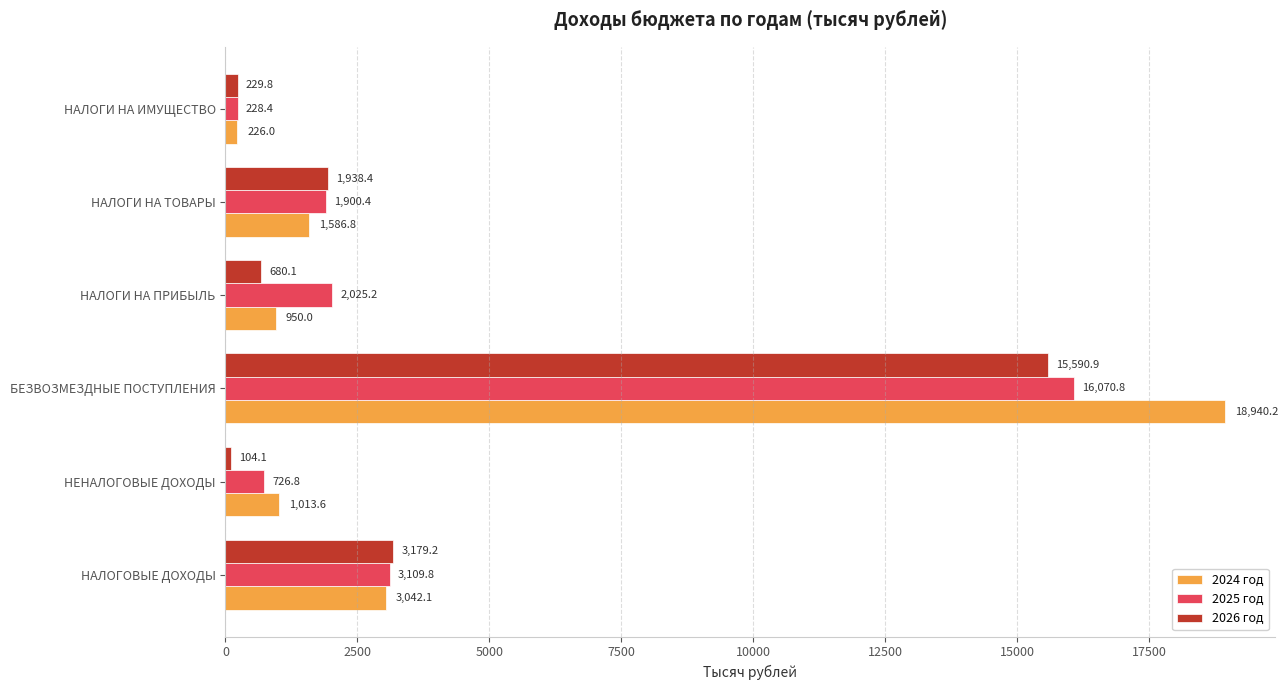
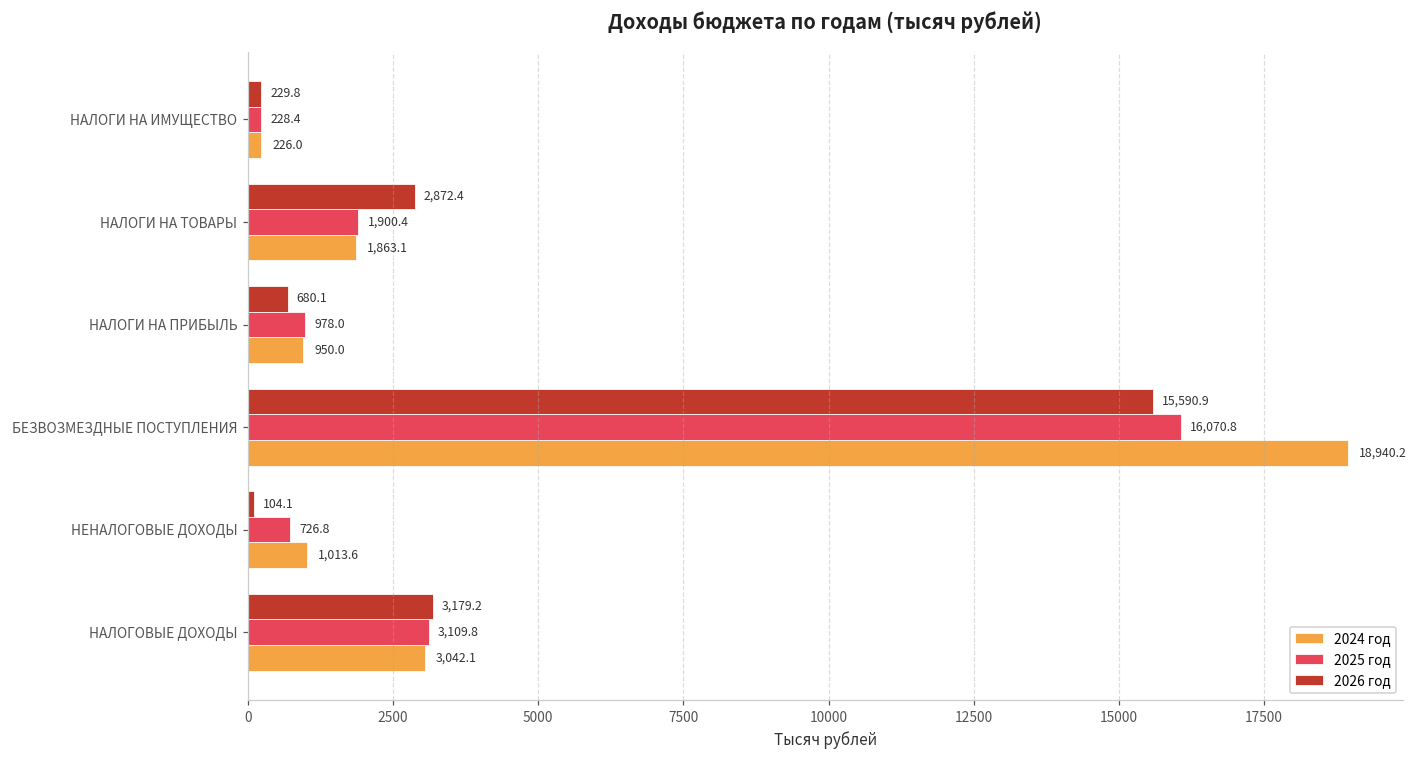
  {
    "2024 год": {
      "НАЛОГИ НА ИМУЩЕСТВО": "226.0",
-     "НАЛОГИ НА ТОВАРЫ": "1,586.8",
+     "НАЛОГИ НА ТОВАРЫ": "1,863.1",
      "НАЛОГИ НА ПРИБЫЛЬ": "950.0",
      "БЕЗВОЗМЕЗДНЫЕ ПОСТУПЛЕНИЯ": "18,940.2",
      "НЕНАЛОГОВЫЕ ДОХОДЫ": "1,013.6",
      "НАЛОГОВЫЕ ДОХОДЫ": "3,042.1"
    },
    "2025 год": {
      "НАЛОГИ НА ИМУЩЕСТВО": "228.4",
      "НАЛОГИ НА ТОВАРЫ": "1,900.4",
-     "НАЛОГИ НА ПРИБЫЛЬ": "2,025.2",
+     "НАЛОГИ НА ПРИБЫЛЬ": "978.0",
      "БЕЗВОЗМЕЗДНЫЕ ПОСТУПЛЕНИЯ": "16,070.8",
      "НЕНАЛОГОВЫЕ ДОХОДЫ": "726.8",
      "НАЛОГОВЫЕ ДОХОДЫ": "3,109.8"
    },
    "2026 год": {
      "НАЛОГИ НА ИМУЩЕСТВО": "229.8",
-     "НАЛОГИ НА ТОВАРЫ": "1,938.4",
+     "НАЛОГИ НА ТОВАРЫ": "2,872.4",
      "НАЛОГИ НА ПРИБЫЛЬ": "680.1",
      "БЕЗВОЗМЕЗДНЫЕ ПОСТУПЛЕНИЯ": "15,590.9",
      "НЕНАЛОГОВЫЕ ДОХОДЫ": "104.1",
      "НАЛОГОВЫЕ ДОХОДЫ": "3,179.2"
    }
  }
